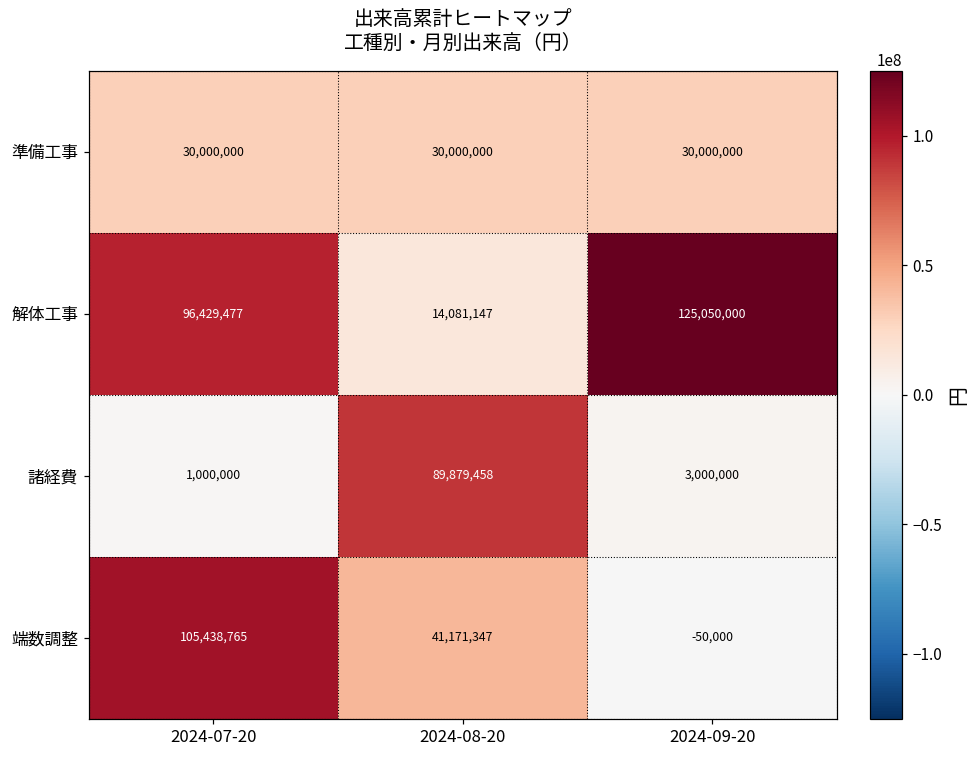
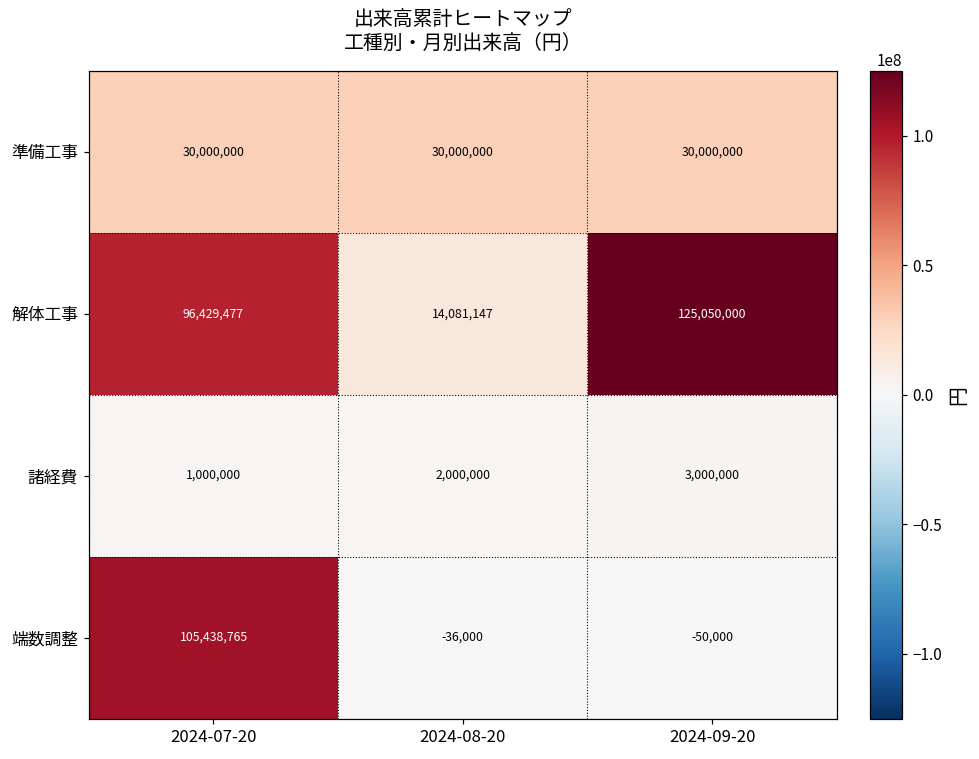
  {
    "準備工事": {
      "2024-07-20": "30,000,000",
      "2024-08-20": "30,000,000",
      "2024-09-20": "30,000,000"
    },
    "解体工事": {
      "2024-07-20": "96,429,477",
      "2024-08-20": "14,081,147",
      "2024-09-20": "125,050,000"
    },
    "諸経費": {
      "2024-07-20": "1,000,000",
-     "2024-08-20": "89,879,458",
+     "2024-08-20": "2,000,000",
      "2024-09-20": "3,000,000"
    },
    "端数調整": {
      "2024-07-20": "105,438,765",
-     "2024-08-20": "41,171,347",
+     "2024-08-20": "-36,000",
      "2024-09-20": "-50,000"
    }
  }
